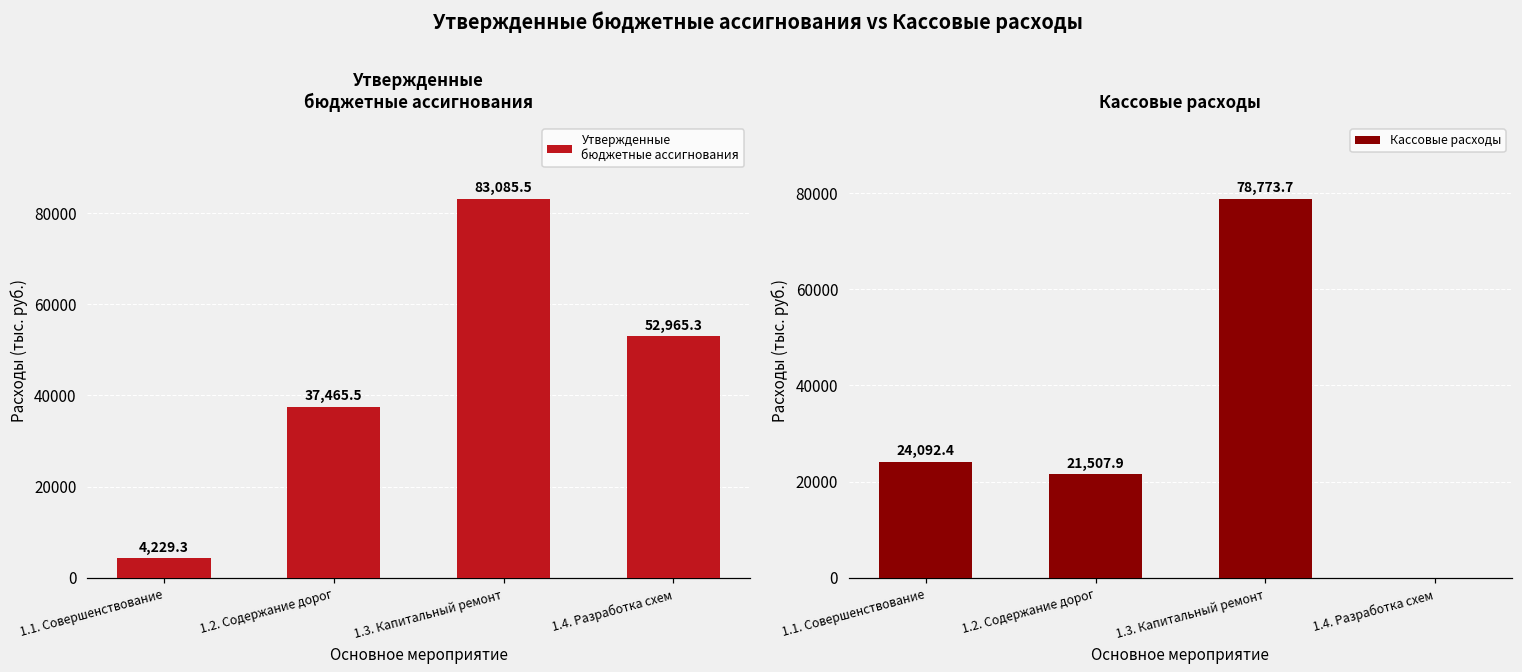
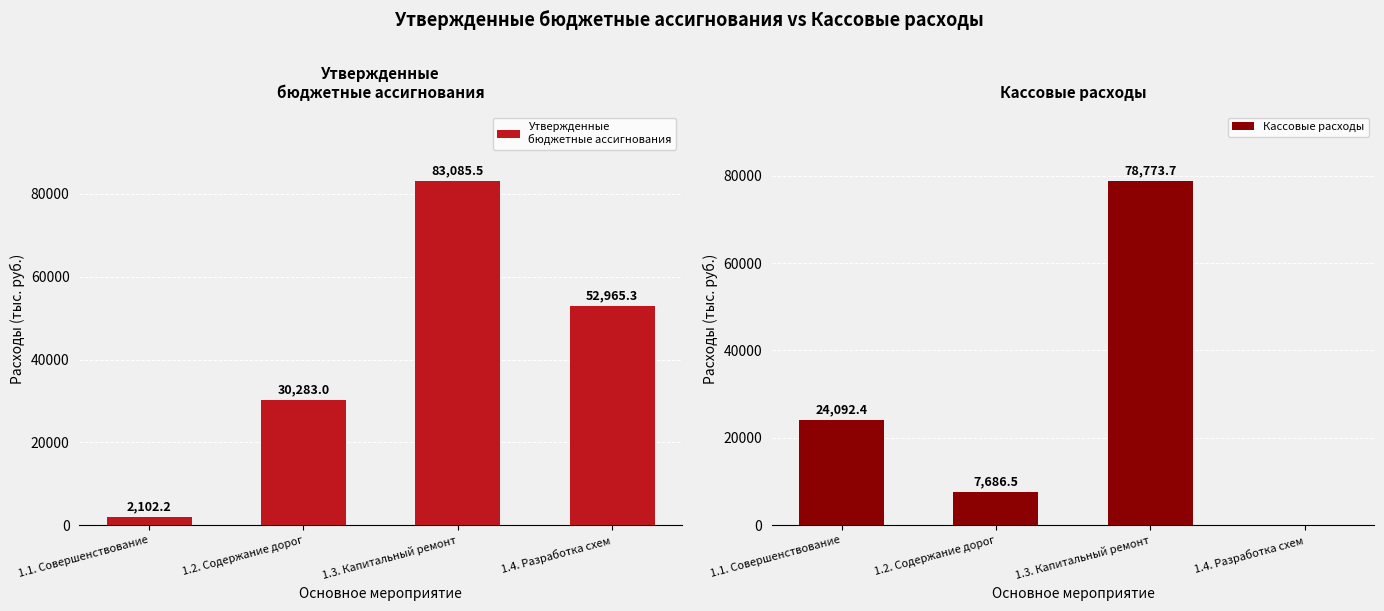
  {
    "Утвержденные бюджетные ассигнования": {
-     "1.1. Совершенствование": "4,229.3",
-     "1.2. Содержание дорог": "37,465.5",
+     "1.1. Совершенствование": "2,102.2",
+     "1.2. Содержание дорог": "30,283.0",
      "1.3. Капитальный ремонт": "83,085.5",
      "1.4. Разработка схем": "52,965.3"
    },
    "Кассовые расходы": {
      "1.1. Совершенствование": "24,092.4",
-     "1.2. Содержание дорог": "21,507.9",
+     "1.2. Содержание дорог": "7,686.5",
      "1.3. Капитальный ремонт": "78,773.7"
    }
  }
